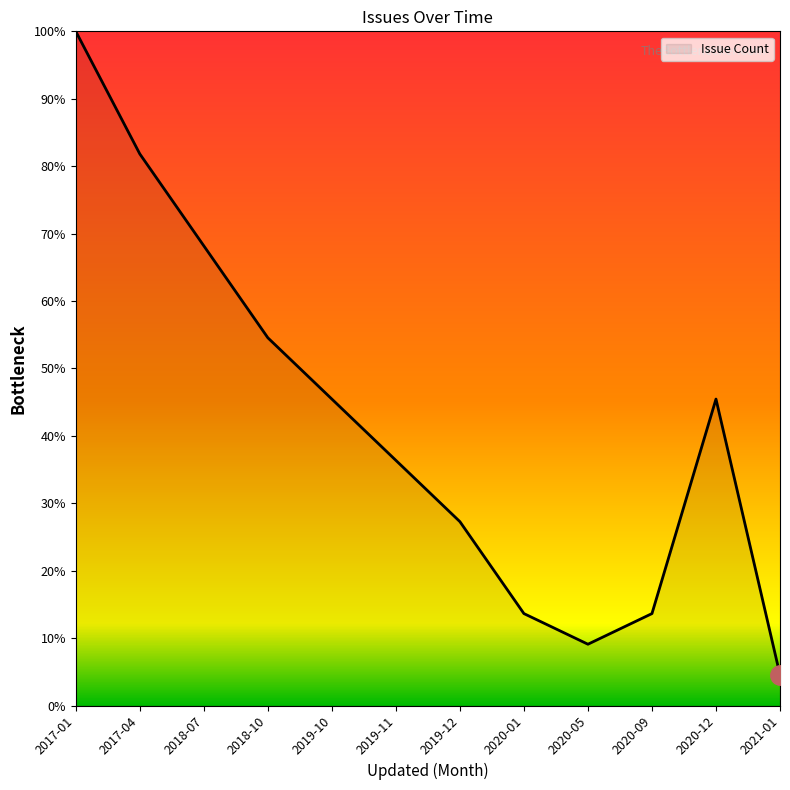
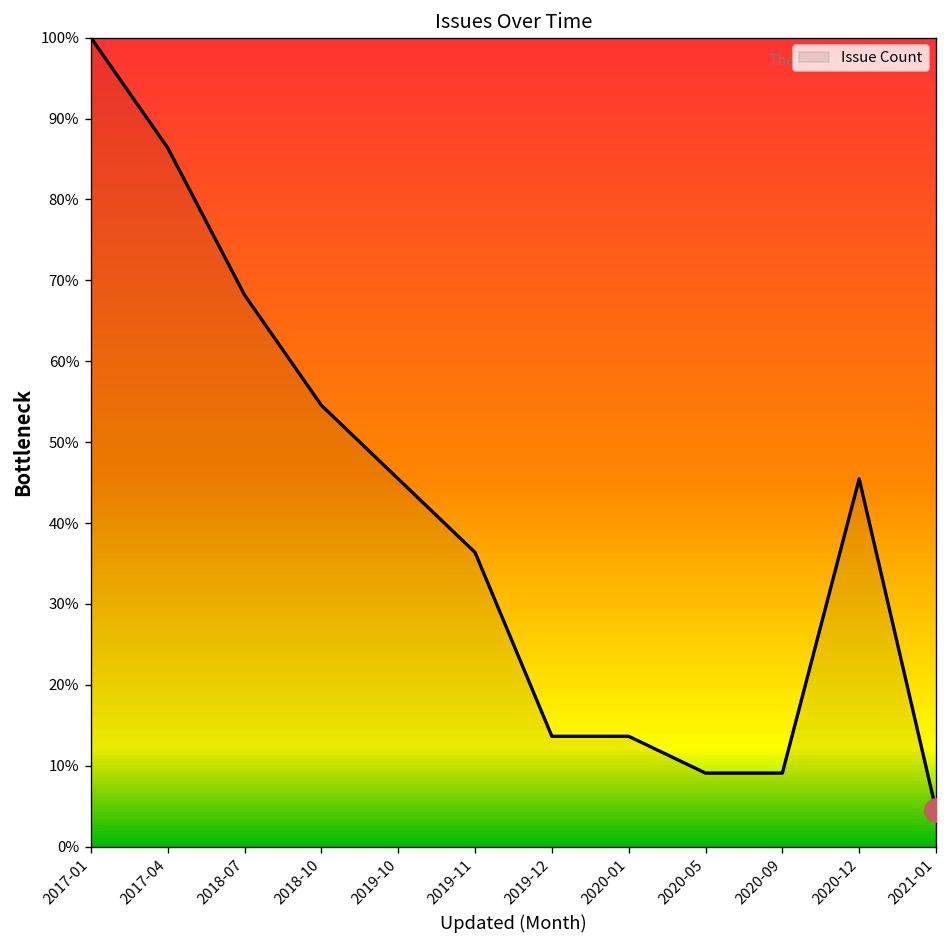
  {
    "Issue Count": {
      "2017-01": "100%",
-     "2017-04": "82%",
+     "2017-04": "86%",
      "2018-07": "68%",
      "2018-10": "55%",
      "2019-10": "45%",
      "2019-11": "36%",
-     "2019-12": "27%",
+     "2019-12": "14%",
      "2020-01": "14%",
      "2020-05": "9%",
-     "2020-09": "14%",
+     "2020-09": "9%",
      "2020-12": "45%"
    }
  }
